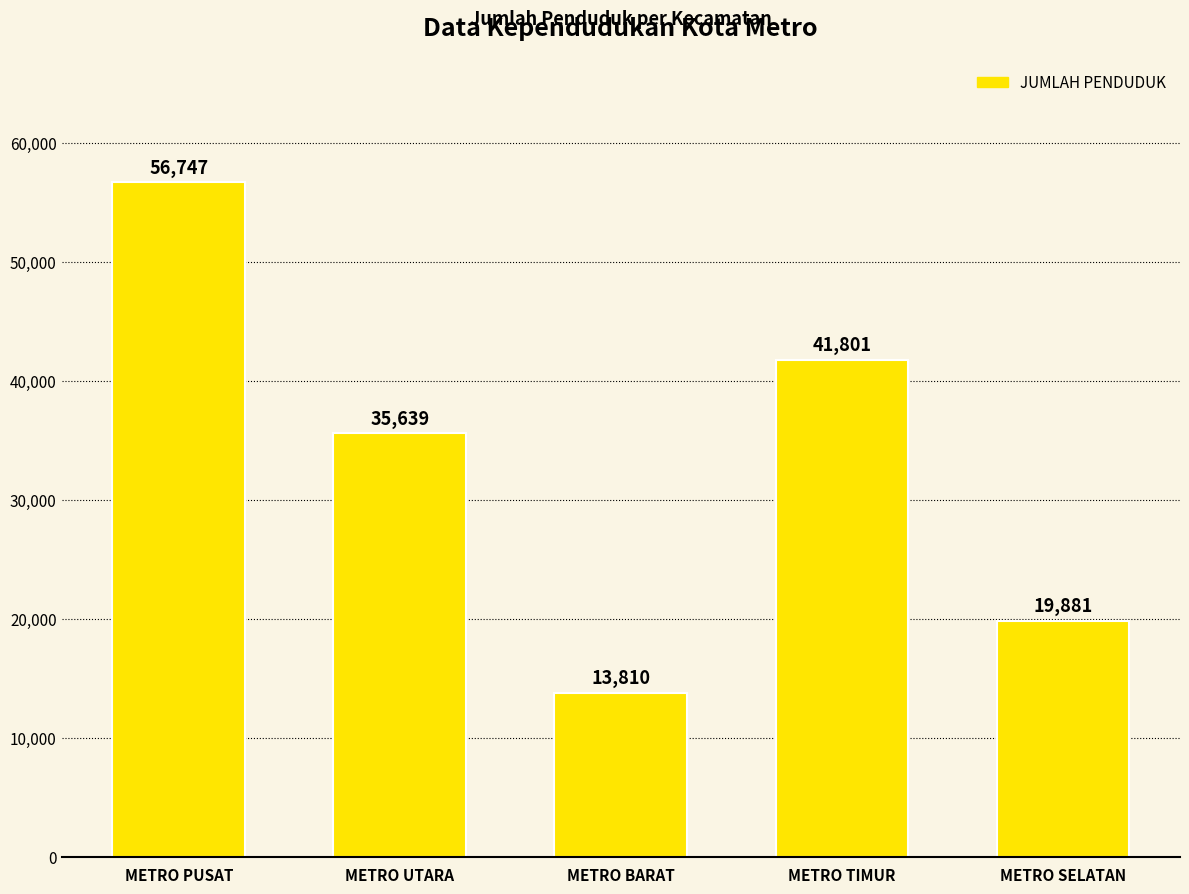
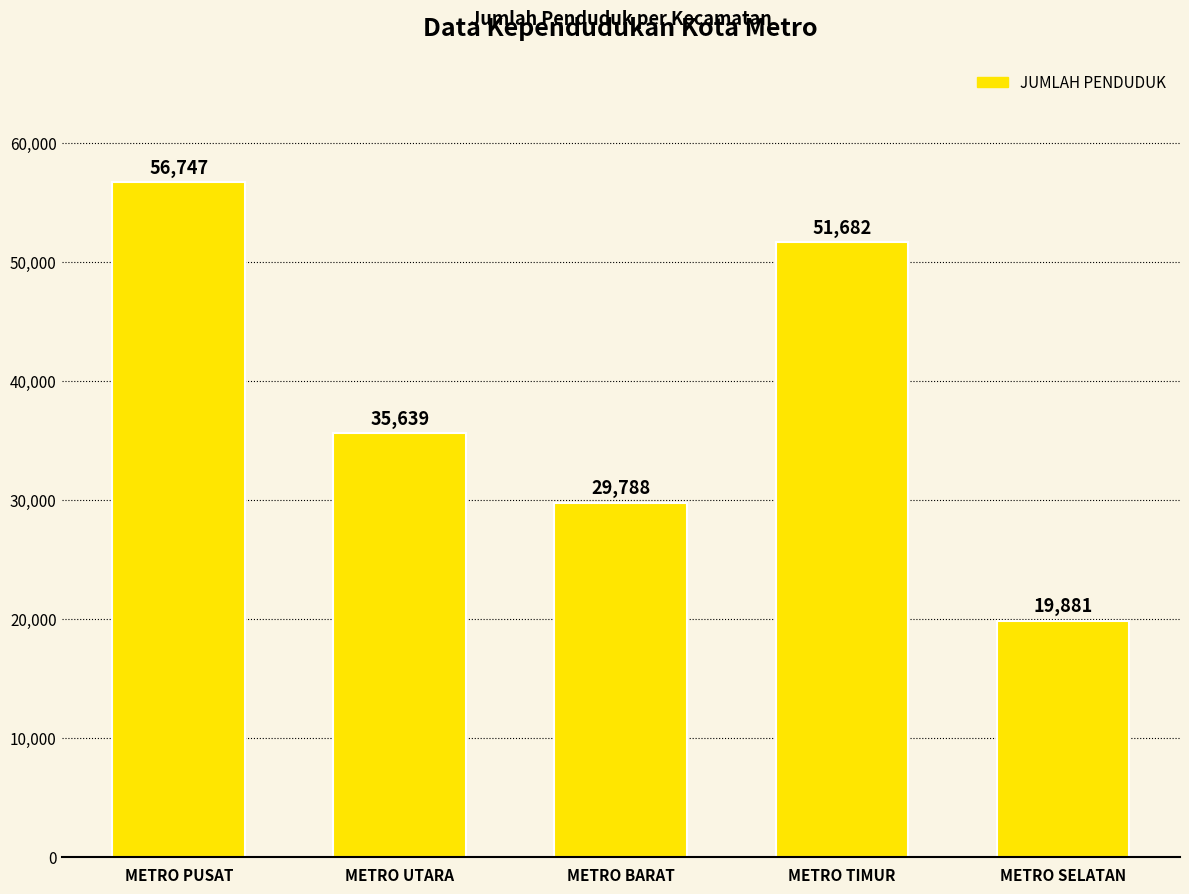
  {
    "METRO PUSAT": "56,747",
    "METRO UTARA": "35,639",
-   "METRO BARAT": "13,810",
-   "METRO TIMUR": "41,801",
+   "METRO BARAT": "29,788",
+   "METRO TIMUR": "51,682",
    "METRO SELATAN": "19,881"
  }
